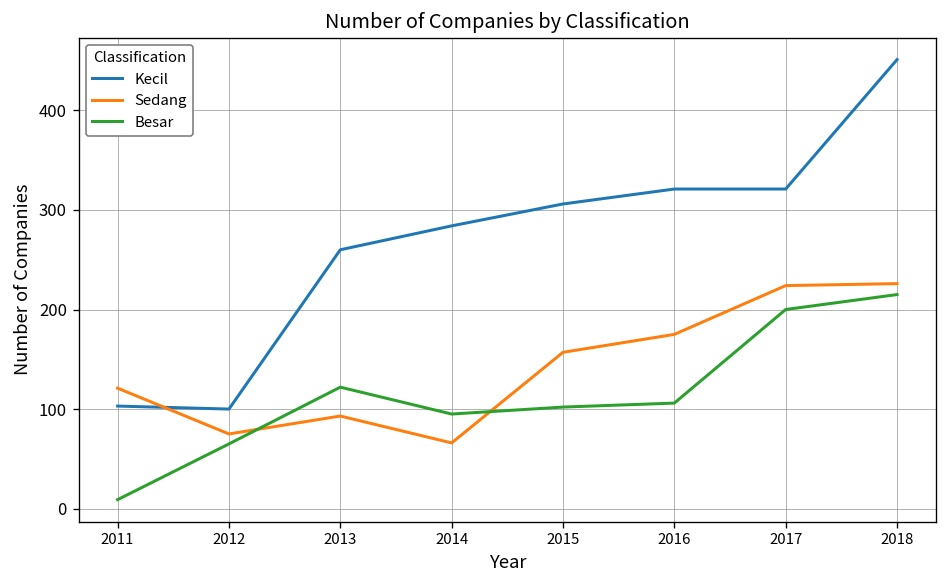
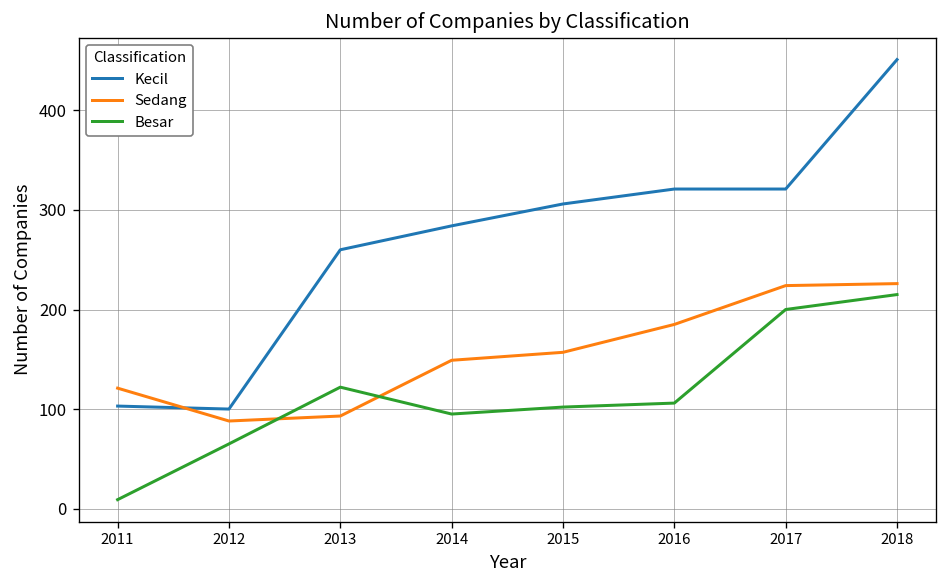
  {
    "Kecil": {
      "2011": 100,
      "2012": 100,
      "2013": 260,
      "2014": 280,
      "2015": 310,
      "2016": 320,
      "2017": 320,
      "2018": 450
    },
    "Sedang": {
      "2011": 120,
-     "2012": 80,
+     "2012": 90,
      "2013": 90,
-     "2014": 70,
+     "2014": 150,
      "2015": 160,
-     "2016": 180,
+     "2016": 190,
      "2017": 220,
      "2018": 230
    },
    "Besar": {
      "2011": 10,
      "2012": 70,
      "2013": 120,
      "2014": 100,
      "2015": 100,
      "2016": 110,
      "2017": 200,
      "2018": 220
    }
  }
